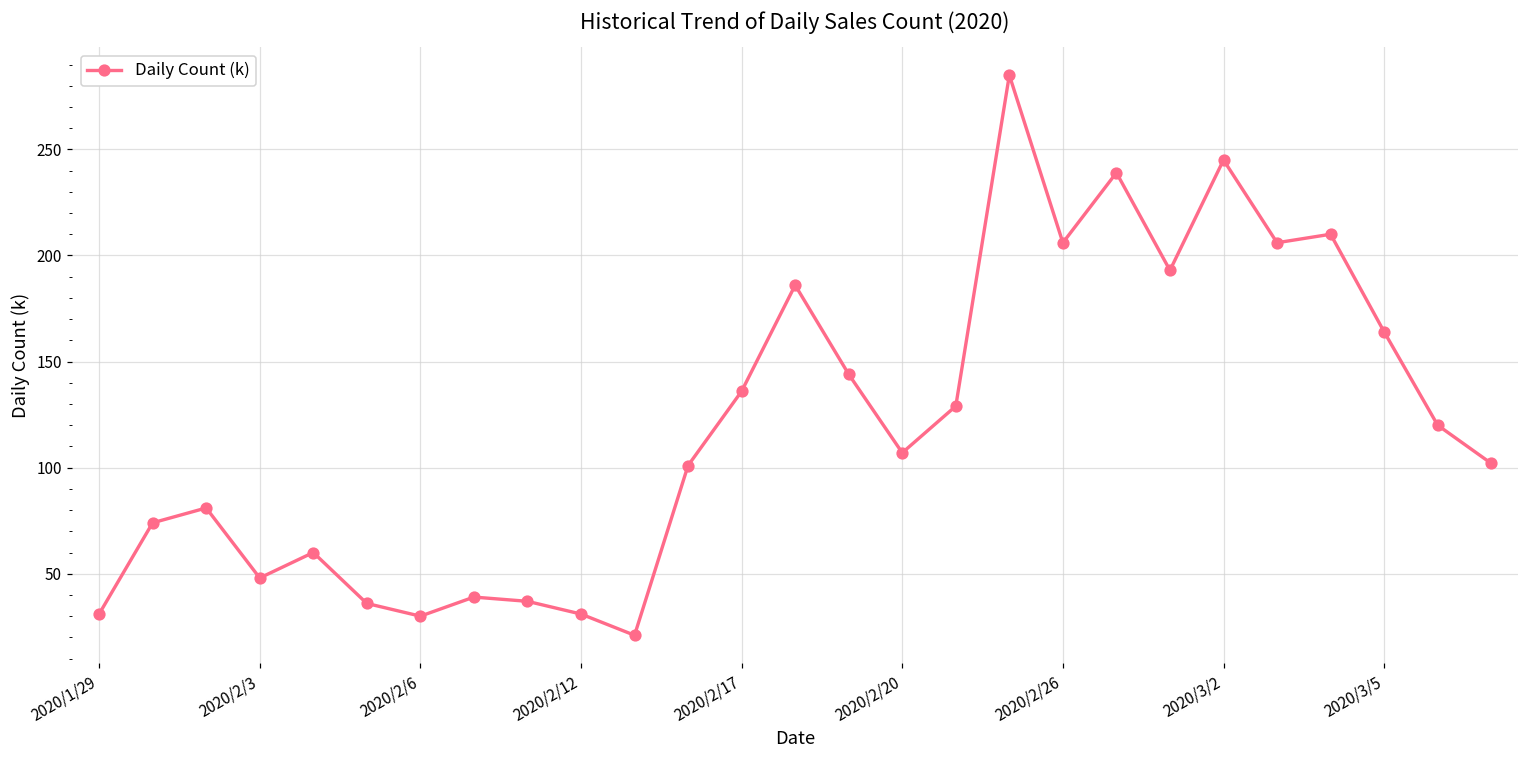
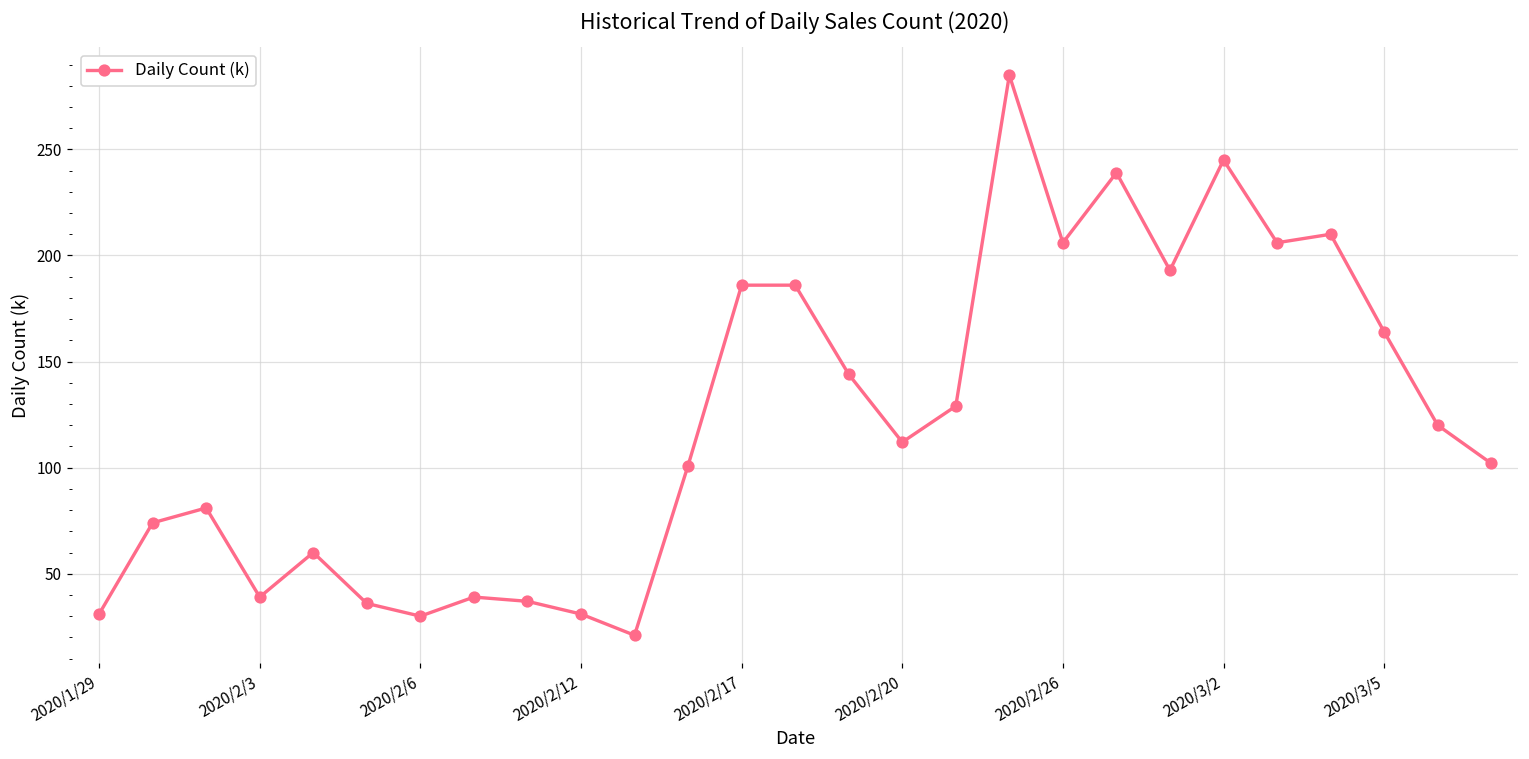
  {
    "2020/1/29": 31,
-   "2020/2/3": 48,
+   "2020/2/3": 39,
    "2020/2/6": 30,
    "2020/2/12": 31,
-   "2020/2/17": 136,
-   "2020/2/20": 107,
+   "2020/2/17": 186,
+   "2020/2/20": 112,
    "2020/2/26": 206,
    "2020/3/2": 245,
    "2020/3/5": 164
  }
